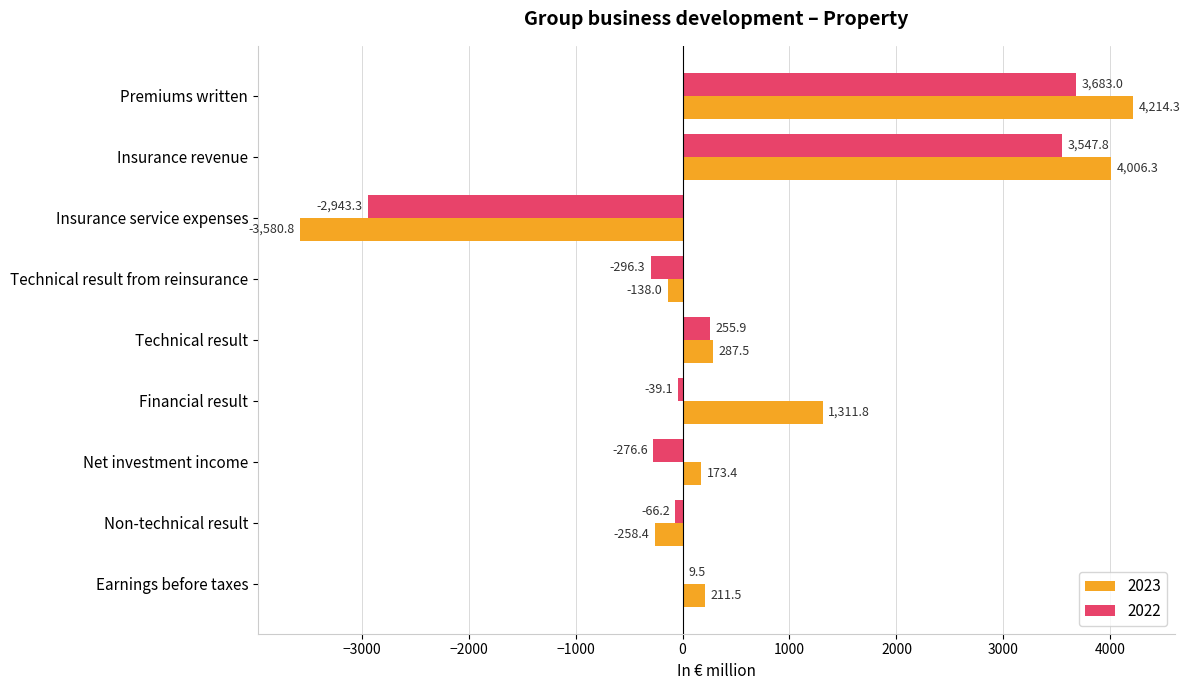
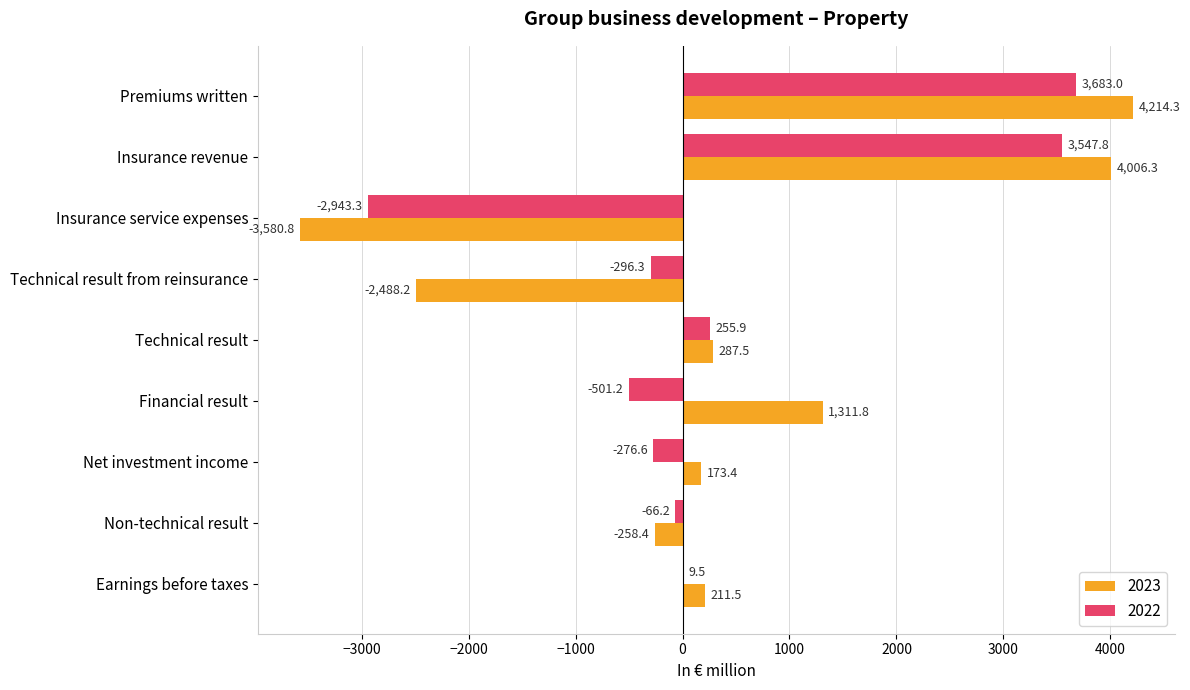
  {
    "2023": {
      "Premiums written": "4,214.3",
      "Insurance revenue": "4,006.3",
      "Insurance service expenses": "-3,580.8",
-     "Technical result from reinsurance": "-138.0",
+     "Technical result from reinsurance": "-2,488.2",
      "Technical result": "287.5",
      "Financial result": "1,311.8",
      "Net investment income": "173.4",
      "Non-technical result": "-258.4",
      "Earnings before taxes": "211.5"
    },
    "2022": {
      "Premiums written": "3,683.0",
      "Insurance revenue": "3,547.8",
      "Insurance service expenses": "-2,943.3",
      "Technical result from reinsurance": "-296.3",
      "Technical result": "255.9",
-     "Financial result": "-39.1",
+     "Financial result": "-501.2",
      "Net investment income": "-276.6",
      "Non-technical result": "-66.2",
      "Earnings before taxes": "9.5"
    }
  }
